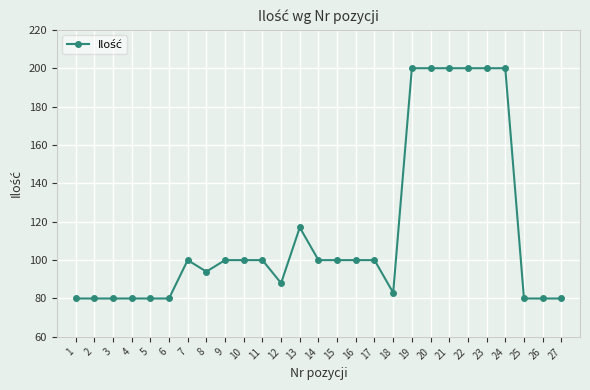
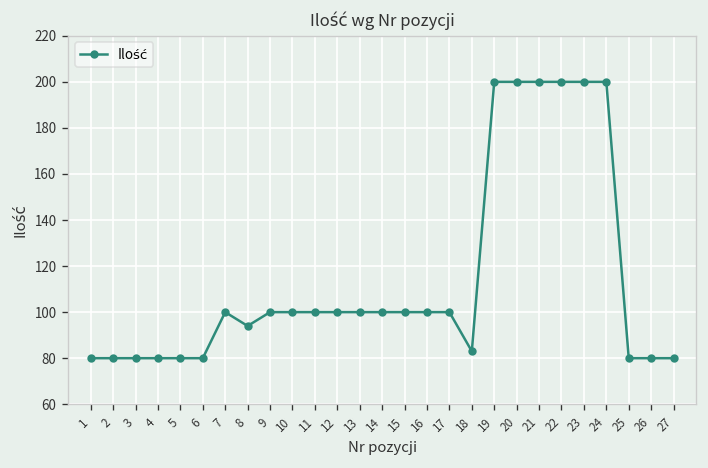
  {
    "1": 80,
    "2": 80,
    "3": 80,
    "4": 80,
    "5": 80,
    "6": 80,
    "7": 100,
    "8": 94,
    "9": 100,
    "10": 100,
    "11": 100,
-   "12": 88,
-   "13": 117,
+   "12": 100,
+   "13": 100,
    "14": 100,
    "15": 100,
    "16": 100,
    "17": 100,
    "18": 83,
    "19": 200,
    "20": 200,
    "21": 200,
    "22": 200,
    "23": 200,
    "24": 200,
    "25": 80,
    "26": 80,
    "27": 80
  }
